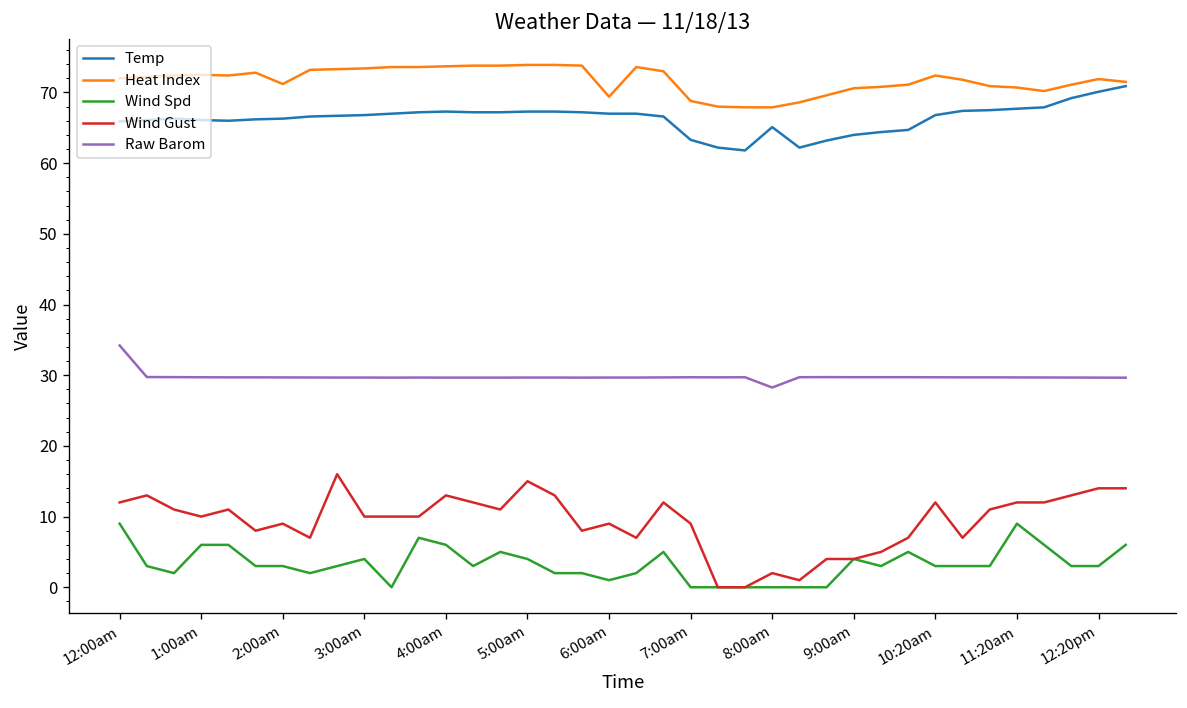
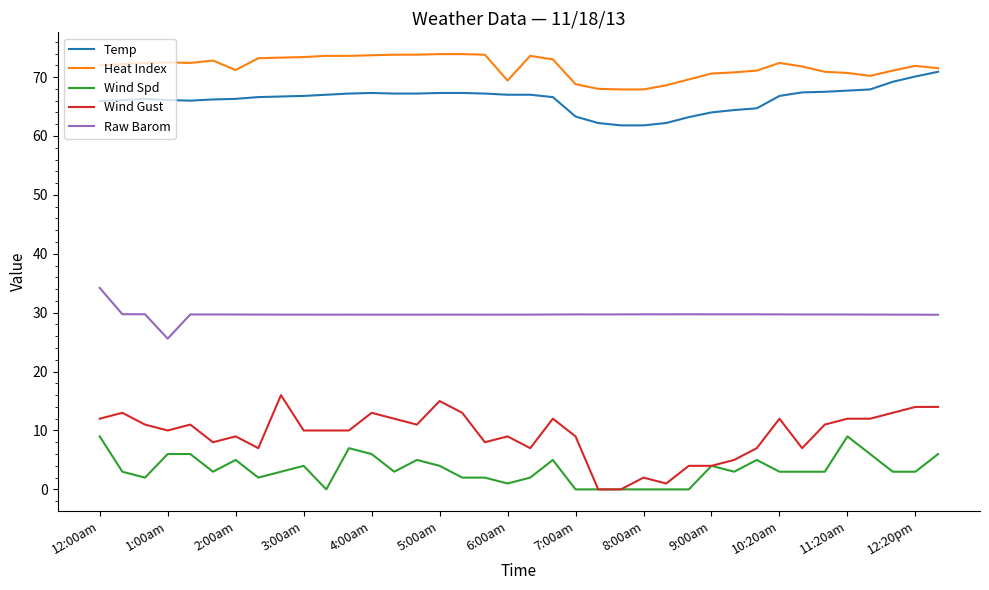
  {
    "Temp": {
      "2:00am": 66,
      "3:00am": 67,
      "4:00am": 67,
      "5:00am": 67,
      "6:00am": 67,
      "7:00am": 63,
-     "8:00am": 65,
+     "8:00am": 62,
      "9:00am": 64,
      "10:20am": 67,
      "11:20am": 68,
      "12:20pm": 70
    },
    "Heat Index": {
      "2:00am": 71,
      "3:00am": 73,
      "4:00am": 74,
      "5:00am": 74,
      "6:00am": 69,
      "7:00am": 69,
      "8:00am": 68,
      "9:00am": 71,
      "10:20am": 72,
      "11:20am": 71,
      "12:20pm": 72
    },
    "Wind Spd": {
      "12:00am": 9,
      "1:00am": 6,
-     "2:00am": 3,
+     "2:00am": 5,
      "3:00am": 4,
      "4:00am": 6,
      "5:00am": 4,
      "6:00am": 1,
      "7:00am": 0,
      "8:00am": 0,
      "10:20am": 3,
      "11:20am": 9,
      "12:20pm": 3
    },
    "Wind Gust": {
      "12:00am": 12,
      "1:00am": 10,
      "2:00am": 9,
      "3:00am": 10,
      "4:00am": 13,
      "5:00am": 15,
      "6:00am": 9,
      "7:00am": 9,
      "8:00am": 2,
      "10:20am": 12,
      "11:20am": 12,
      "12:20pm": 14
    },
    "Raw Barom": {
      "12:00am": 34,
-     "1:00am": 30,
+     "1:00am": 26,
      "2:00am": 30,
      "3:00am": 30,
      "4:00am": 30,
      "5:00am": 30,
      "6:00am": 30,
      "7:00am": 30,
-     "8:00am": 28,
+     "8:00am": 30,
      "9:00am": 30,
      "10:20am": 30,
      "11:20am": 30,
      "12:20pm": 30
    }
  }
